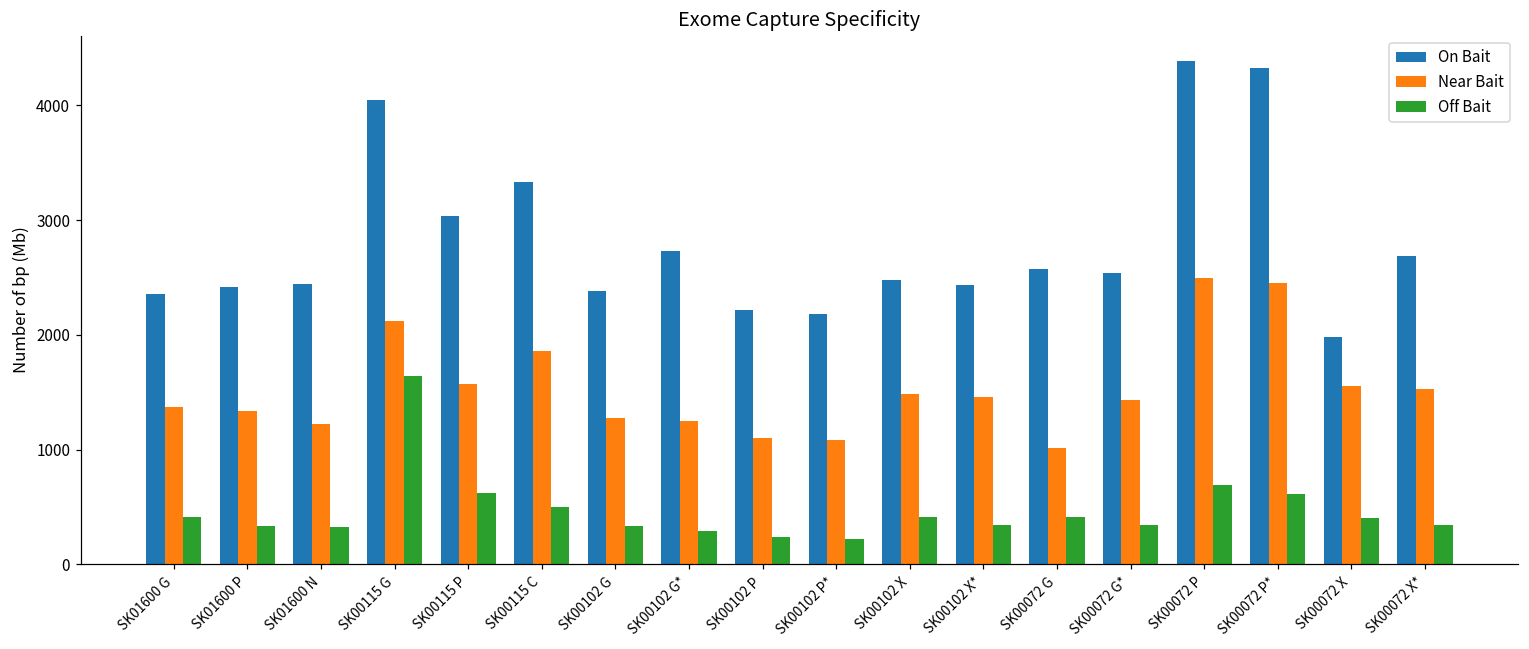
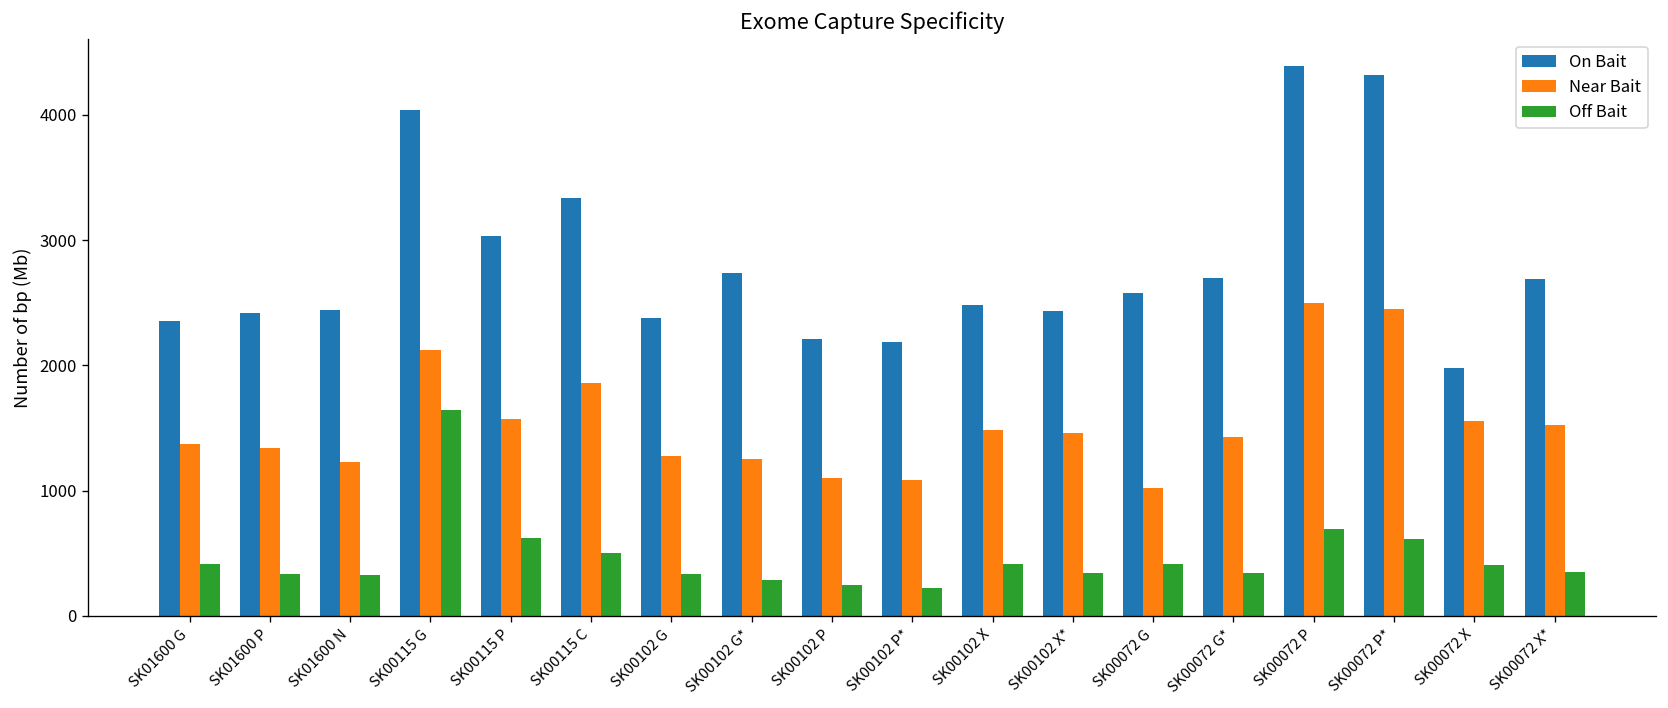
  {
    "On Bait": {
      "SK01600 G": 2360,
      "SK01600 P": 2410,
      "SK01600 N": 2440,
      "SK00115 G": 4040,
      "SK00115 P": 3040,
      "SK00115 C": 3340,
      "SK00102 G": 2380,
      "SK00102 G*": 2730,
      "SK00102 P": 2210,
      "SK00102 P*": 2180,
      "SK00102 X": 2480,
      "SK00102 X*": 2430,
      "SK00072 G": 2580,
-     "SK00072 G*": 2540,
+     "SK00072 G*": 2690,
      "SK00072 P": 4390,
      "SK00072 P*": 4320,
      "SK00072 X": 1980,
      "SK00072 X*": 2690
    },
    "Near Bait": {
      "SK01600 G": 1380,
      "SK01600 P": 1340,
      "SK01600 N": 1220,
      "SK00115 G": 2120,
      "SK00115 P": 1570,
      "SK00115 C": 1860,
      "SK00102 G": 1270,
      "SK00102 G*": 1250,
      "SK00102 P": 1100,
      "SK00102 P*": 1080,
      "SK00102 X": 1490,
      "SK00102 X*": 1460,
      "SK00072 G": 1020,
      "SK00072 G*": 1430,
      "SK00072 P": 2500,
      "SK00072 P*": 2450,
      "SK00072 X": 1550,
      "SK00072 X*": 1530
    },
    "Off Bait": {
      "SK01600 G": 410,
      "SK01600 P": 330,
      "SK01600 N": 330,
      "SK00115 G": 1640,
      "SK00115 P": 620,
      "SK00115 C": 500,
      "SK00102 G": 340,
      "SK00102 G*": 290,
      "SK00102 P": 240,
      "SK00102 P*": 220,
      "SK00102 X": 410,
      "SK00102 X*": 340,
      "SK00072 G": 410,
      "SK00072 G*": 340,
      "SK00072 P": 700,
      "SK00072 P*": 610,
      "SK00072 X": 410,
      "SK00072 X*": 350
    }
  }
